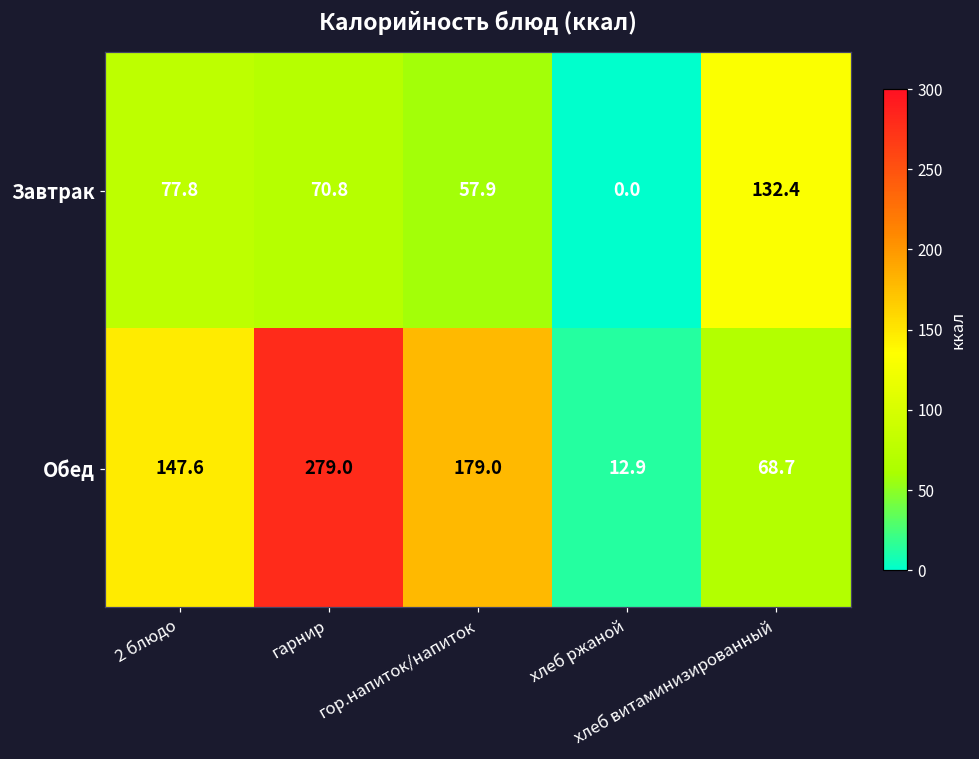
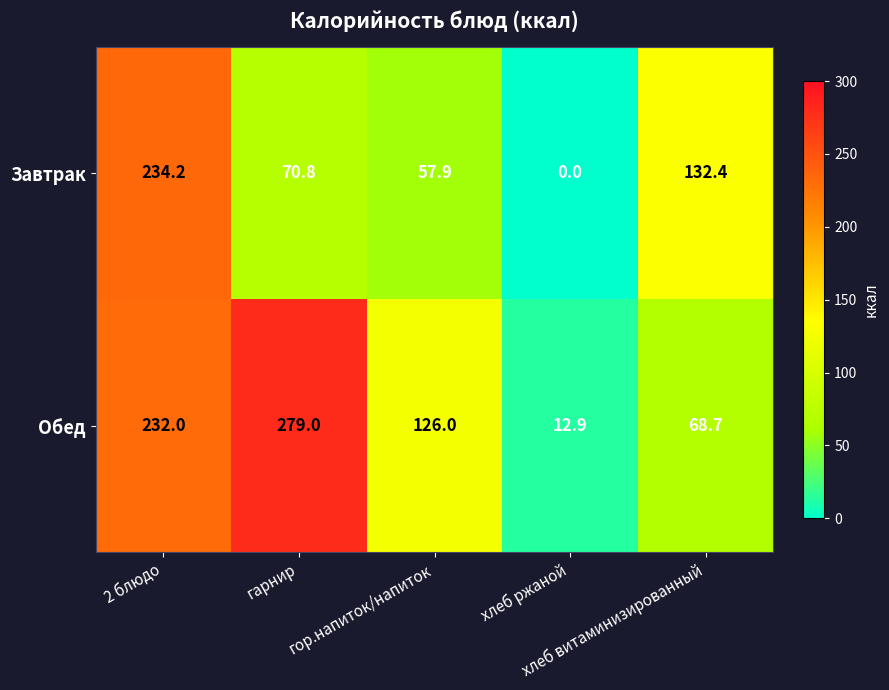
  {
    "Завтрак": {
-     "2 блюдо": 77.8,
+     "2 блюдо": 234.2,
      "гарнир": 70.8,
      "гор.напиток/напиток": 57.9,
      "хлеб ржаной": 0.0,
      "хлеб витаминизированный": 132.4
    },
    "Обед": {
-     "2 блюдо": 147.6,
+     "2 блюдо": 232.0,
      "гарнир": 279.0,
-     "гор.напиток/напиток": 179.0,
+     "гор.напиток/напиток": 126.0,
      "хлеб ржаной": 12.9,
      "хлеб витаминизированный": 68.7
    }
  }
